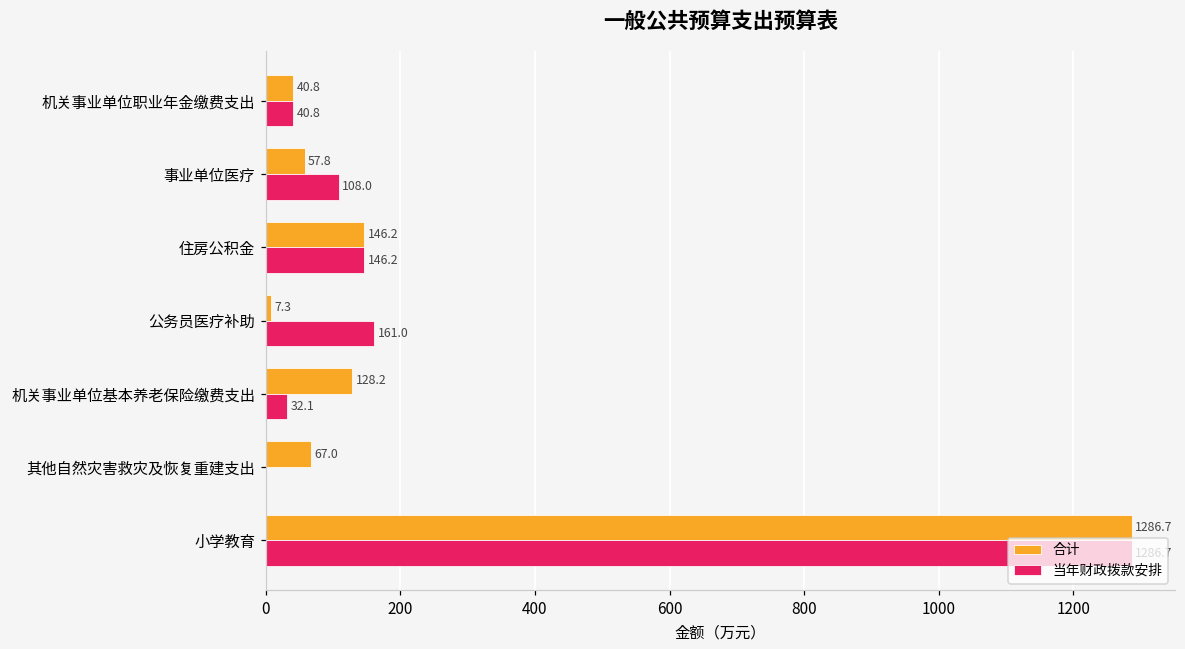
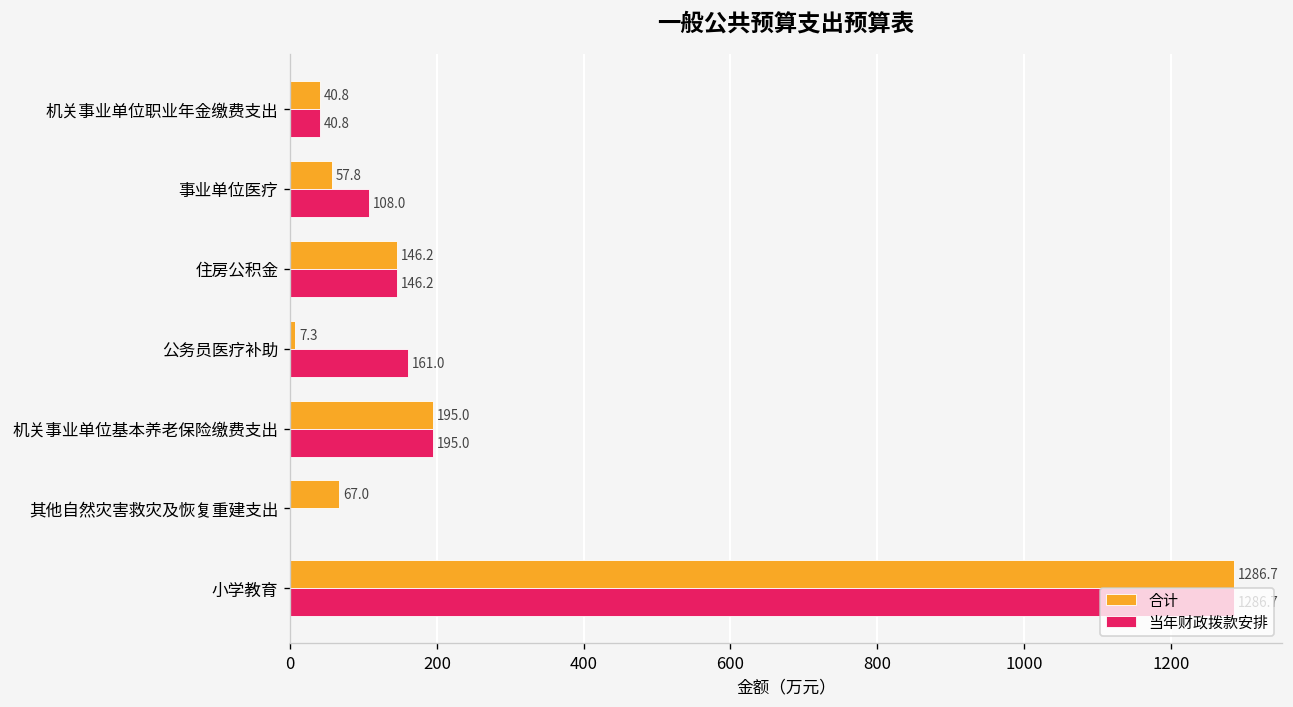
  {
    "合计": {
      "机关事业单位职业年金缴费支出": 40.8,
      "事业单位医疗": 57.8,
      "住房公积金": 146.2,
      "公务员医疗补助": 7.3,
-     "机关事业单位基本养老保险缴费支出": 128.2,
+     "机关事业单位基本养老保险缴费支出": 195.0,
      "其他自然灾害救灾及恢复重建支出": 67.0,
      "小学教育": 1286.7
    },
    "当年财政拨款安排": {
      "机关事业单位职业年金缴费支出": 40.8,
      "事业单位医疗": 108.0,
      "住房公积金": 146.2,
      "公务员医疗补助": 161.0,
-     "机关事业单位基本养老保险缴费支出": 32.1
+     "机关事业单位基本养老保险缴费支出": 195.0
    }
  }
